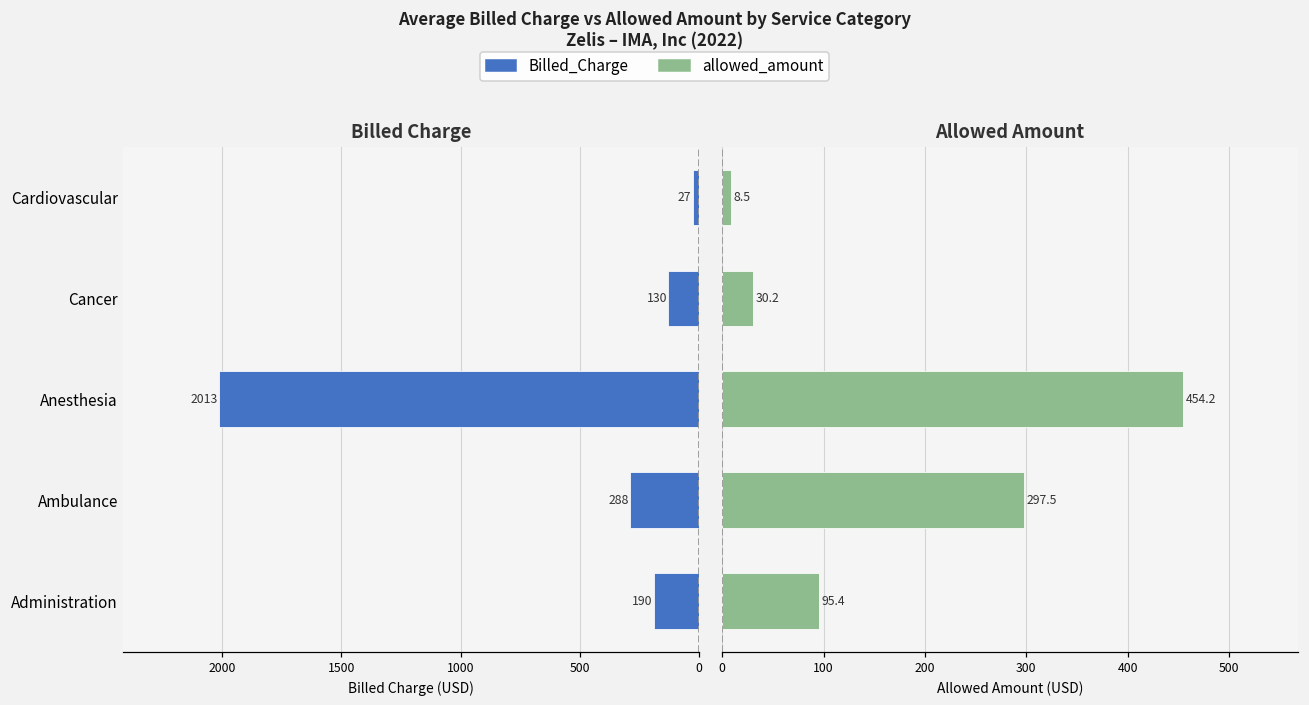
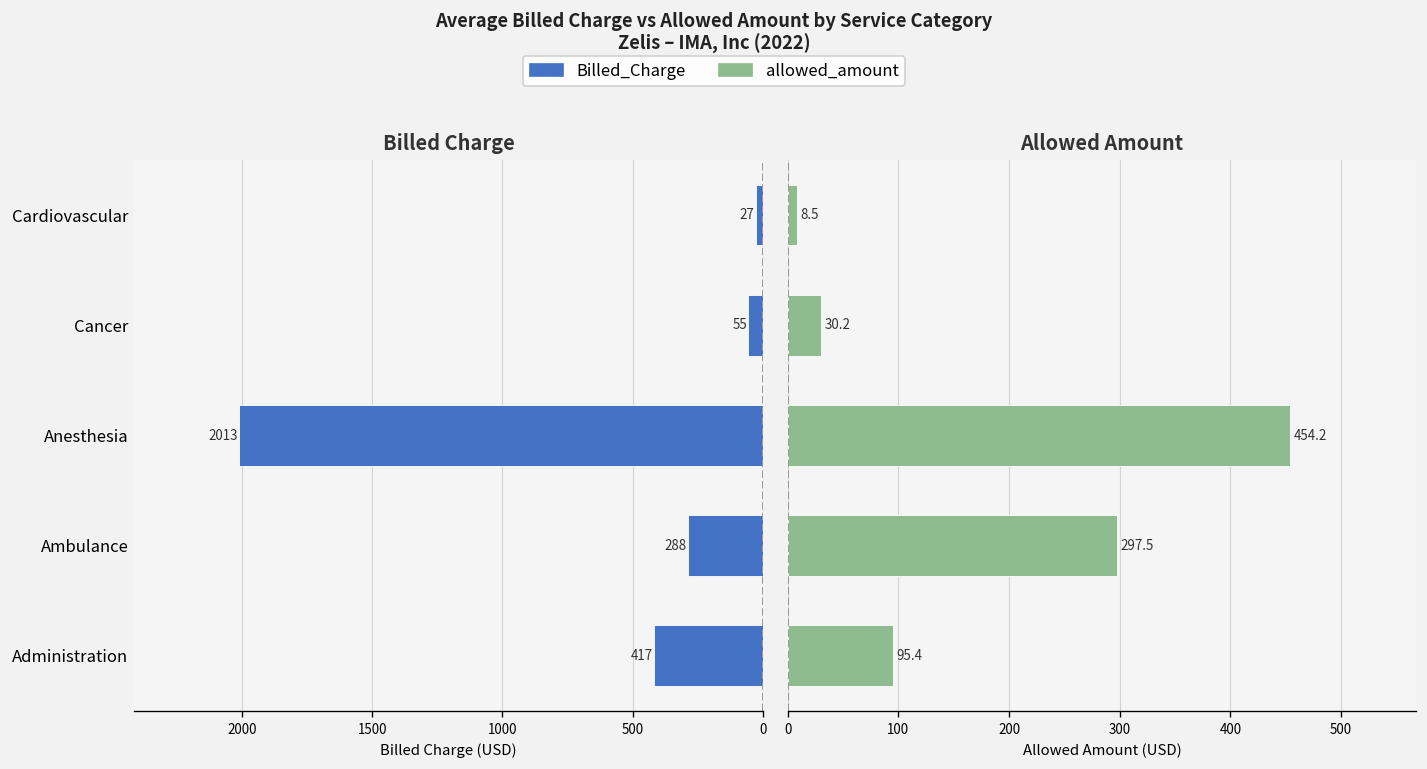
  {
    "Billed Charge": {
      "Cardiovascular": 27,
-     "Cancer": 130,
+     "Cancer": 55,
      "Anesthesia": 2013,
      "Ambulance": 288,
-     "Administration": 190
+     "Administration": 417
    }
  }
